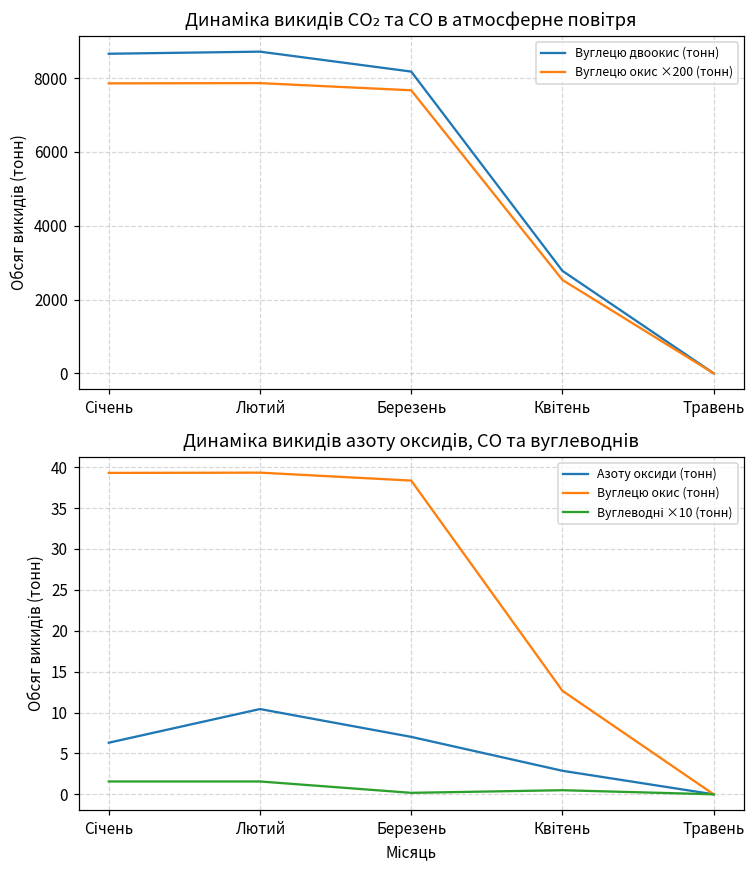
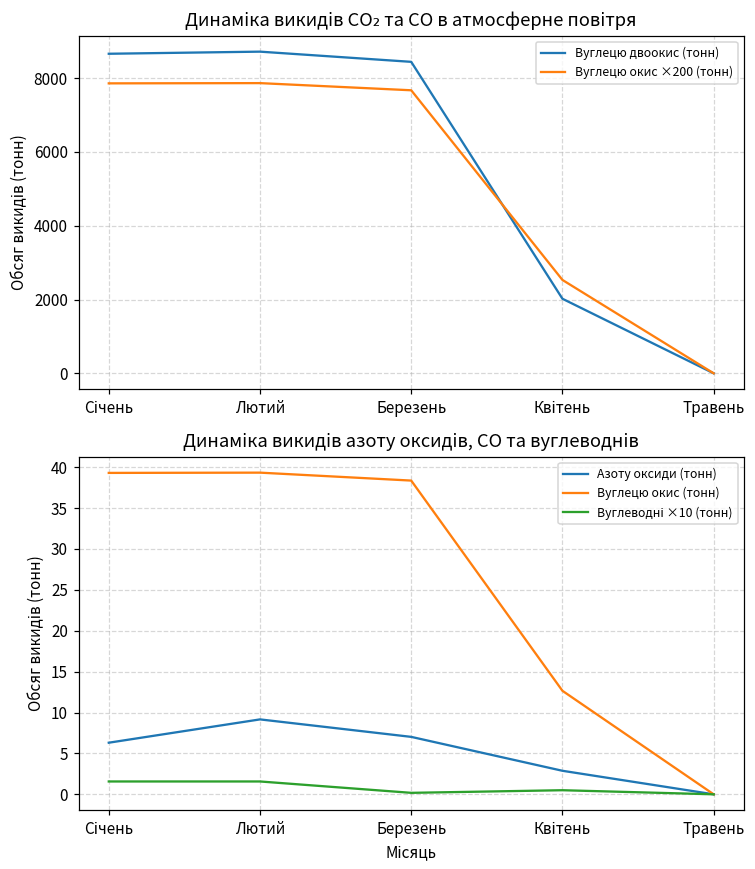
  {
    "Динаміка викидів CO₂ та CO в атмосферне повітря": {
      "Вуглецю двоокис (тонн)": {
        "Січень": 8700,
        "Лютий": 8700,
-       "Березень": 8200,
-       "Квітень": 2800
+       "Березень": 8400,
+       "Квітень": 2000
      },
      "Вуглецю окис ×200 (тонн)": {
        "Січень": 7900,
        "Лютий": 7900,
        "Березень": 7700,
        "Квітень": 2500
      }
    },
    "Динаміка викидів азоту оксидів, CO та вуглеводнів": {
      "Азоту оксиди (тонн)": {
        "Січень": 6,
-       "Лютий": 10,
+       "Лютий": 9,
        "Березень": 7,
        "Квітень": 3
      },
      "Вуглецю окис (тонн)": {
        "Січень": 39,
        "Лютий": 39,
        "Березень": 38,
        "Квітень": 13
      },
      "Вуглеводні ×10 (тонн)": {
        "Січень": 2,
        "Лютий": 2,
        "Березень": 0,
        "Квітень": 1
      }
    }
  }
